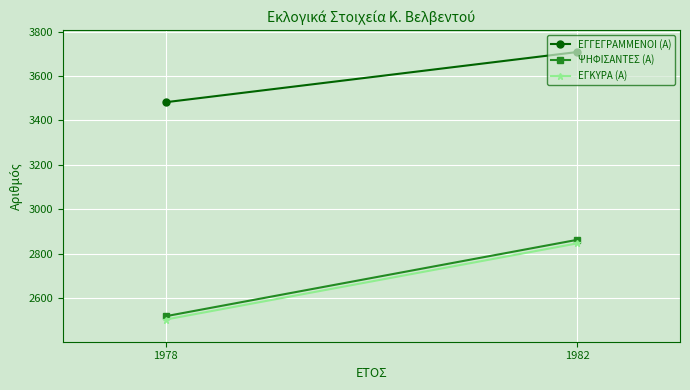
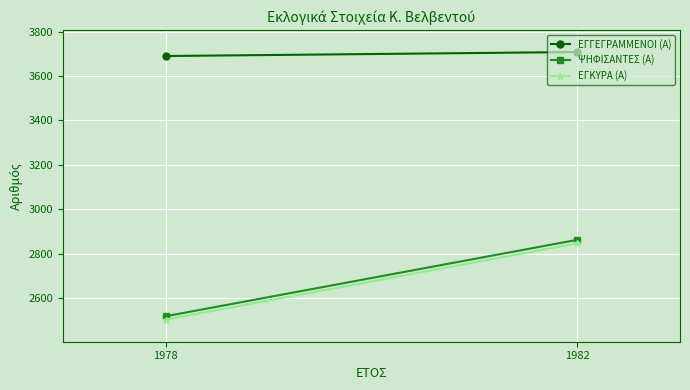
  {
    "ΕΓΓΕΓΡΑΜΜΕΝΟΙ (Α)": {
-     "1978": 3480
+     "1978": 3690
    },
    "ΨΗΦΙΣΑΝΤΕΣ (Α)": {
      "1978": 2520,
      "1982": 2860
    },
    "ΕΓΚΥΡΑ (Α)": {
      "1978": 2500,
      "1982": 2850
    }
  }
